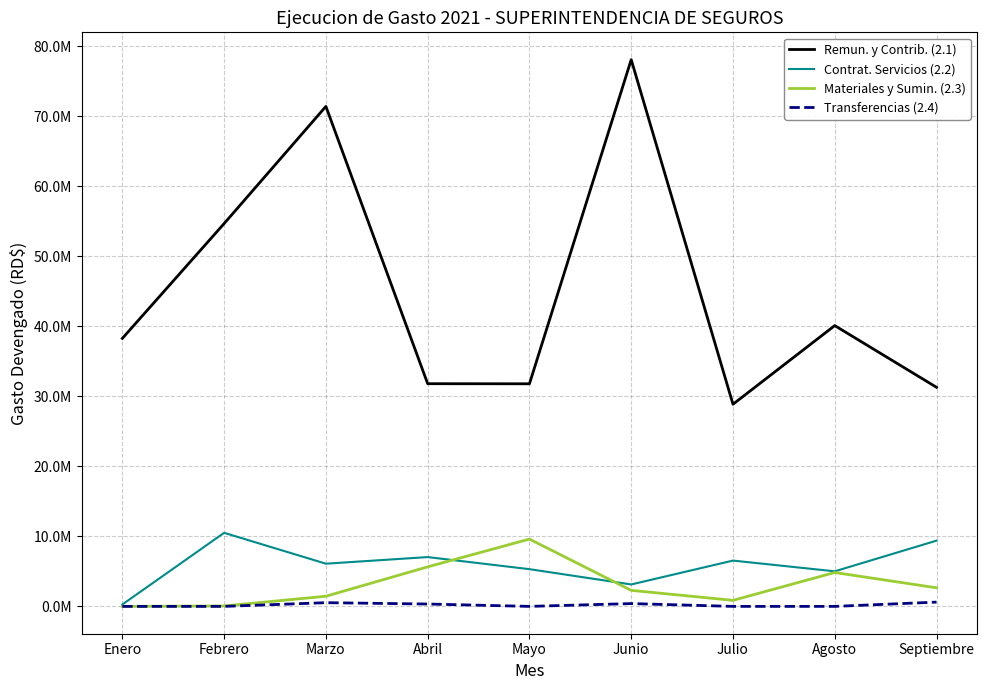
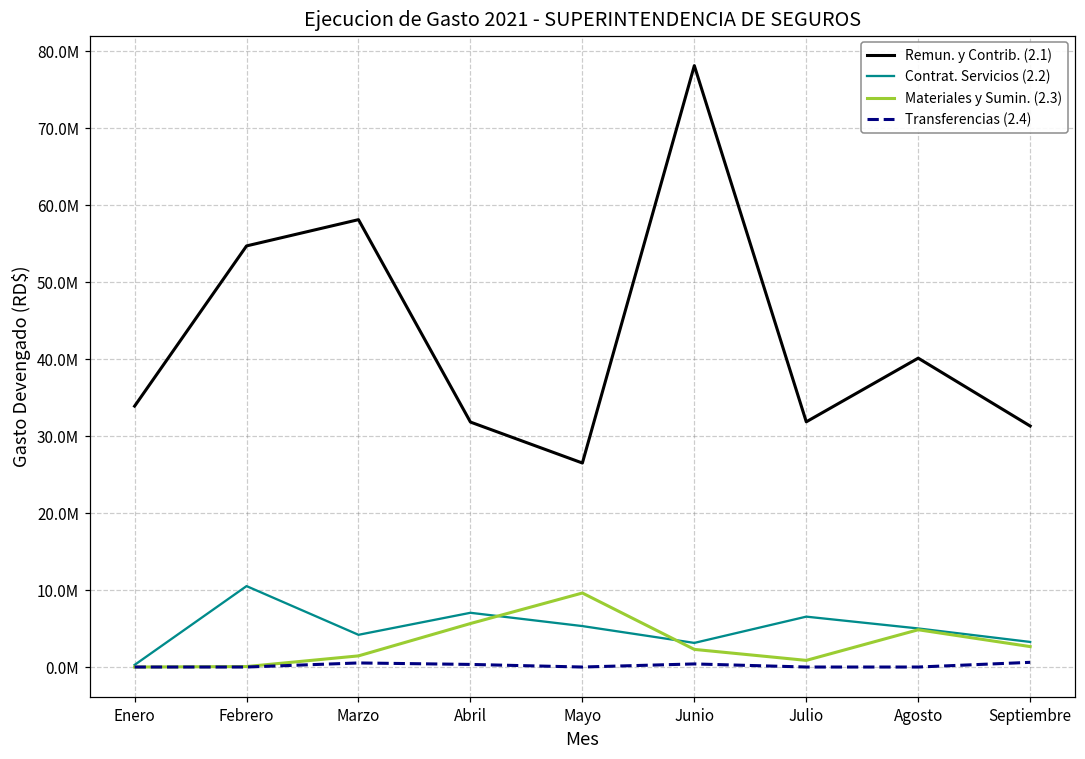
  {
    "Remun. y Contrib. (2.1)": {
-     "Enero": 38000000,
+     "Enero": 34000000,
      "Febrero": 55000000,
-     "Marzo": 71000000,
+     "Marzo": 58000000,
      "Abril": 32000000,
-     "Mayo": 32000000,
+     "Mayo": 26000000,
      "Junio": 78000000,
-     "Julio": 29000000,
+     "Julio": 32000000,
      "Agosto": 40000000,
      "Septiembre": 31000000
    },
    "Contrat. Servicios (2.2)": {
      "Febrero": 11000000,
-     "Marzo": 6000000,
+     "Marzo": 4000000,
      "Abril": 7000000,
      "Mayo": 5000000,
      "Junio": 3000000,
      "Julio": 7000000,
-     "Septiembre": 9000000
+     "Septiembre": 3000000
    },
    "Materiales y Sumin. (2.3)": {
      "Marzo": 1000000,
      "Abril": 6000000,
      "Mayo": 10000000,
      "Junio": 2000000,
      "Julio": 1000000,
      "Septiembre": 3000000
    },
    "Transferencias (2.4)": {
      "Marzo": 1000000,
      "Abril": 0,
      "Mayo": 0,
      "Junio": 0,
      "Julio": 0,
      "Agosto": 0,
      "Septiembre": 1000000
    }
  }
